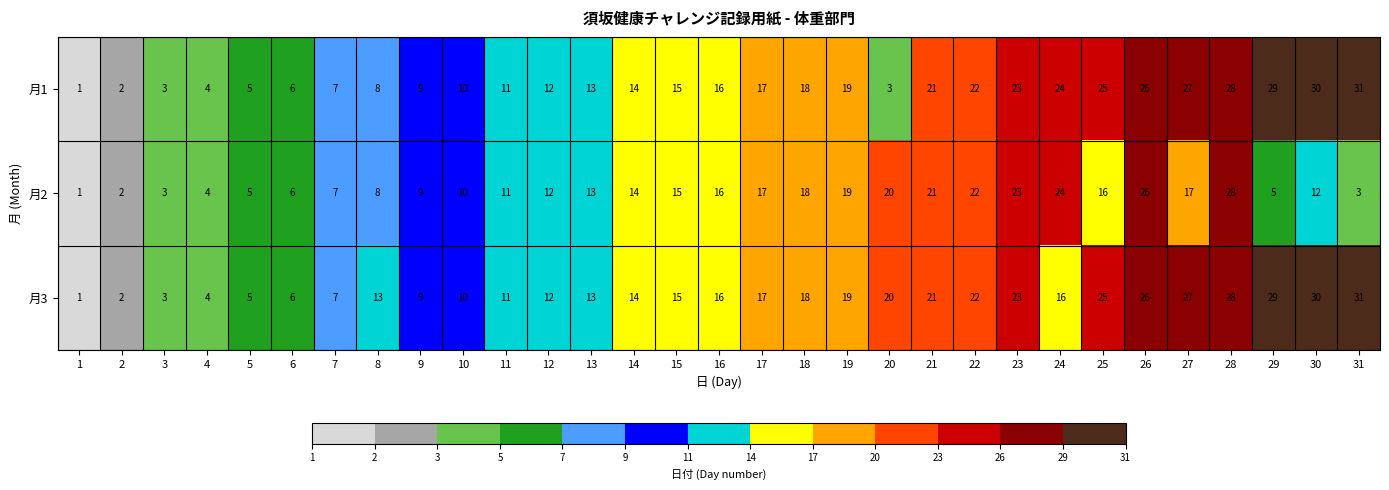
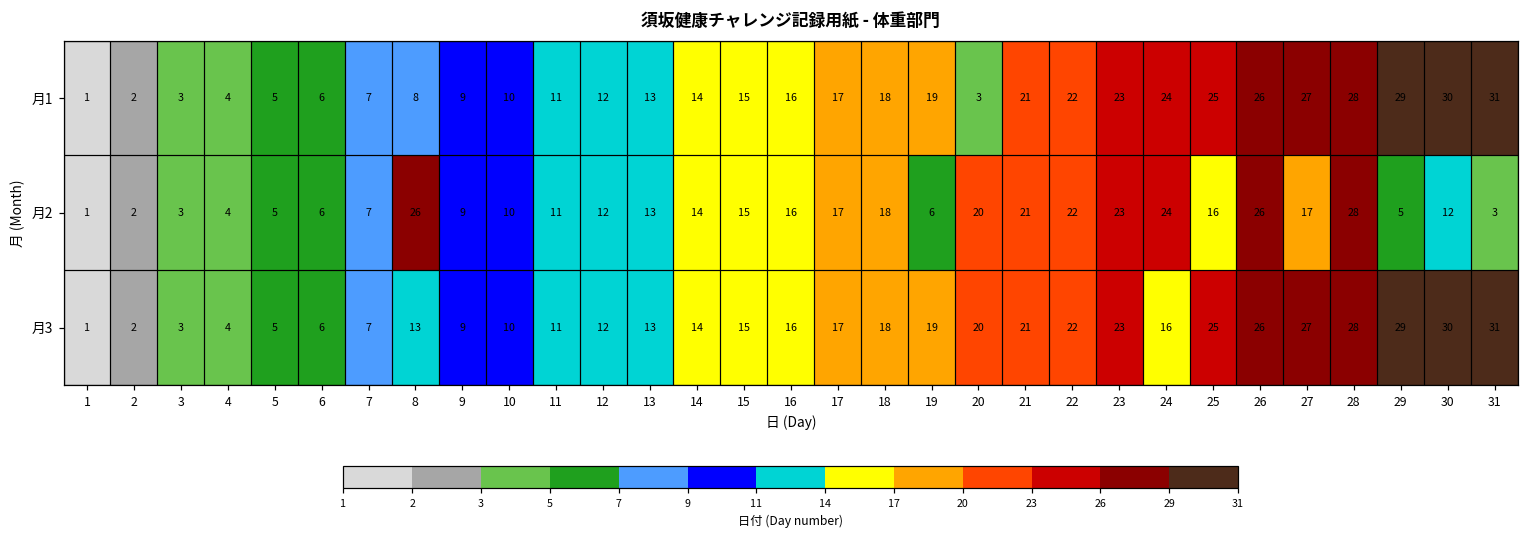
  {
    "月1": {
      "1": 1,
      "2": 2,
      "3": 3,
      "4": 4,
      "5": 5,
      "6": 6,
      "7": 7,
      "8": 8,
      "9": 9,
      "10": 10,
      "11": 11,
      "12": 12,
      "13": 13,
      "14": 14,
      "15": 15,
      "16": 16,
      "17": 17,
      "18": 18,
      "19": 19,
      "20": 3,
      "21": 21,
      "22": 22,
      "23": 23,
      "24": 24,
      "25": 25,
      "26": 26,
      "27": 27,
      "28": 28,
      "29": 29,
      "30": 30,
      "31": 31
    },
    "月2": {
      "1": 1,
      "2": 2,
      "3": 3,
      "4": 4,
      "5": 5,
      "6": 6,
      "7": 7,
-     "8": 8,
+     "8": 26,
      "9": 9,
      "10": 10,
      "11": 11,
      "12": 12,
      "13": 13,
      "14": 14,
      "15": 15,
      "16": 16,
      "17": 17,
      "18": 18,
-     "19": 19,
+     "19": 6,
      "20": 20,
      "21": 21,
      "22": 22,
      "23": 23,
      "24": 24,
      "25": 16,
      "26": 26,
      "27": 17,
      "28": 28,
      "29": 5,
      "30": 12,
      "31": 3
    },
    "月3": {
      "1": 1,
      "2": 2,
      "3": 3,
      "4": 4,
      "5": 5,
      "6": 6,
      "7": 7,
      "8": 13,
      "9": 9,
      "10": 10,
      "11": 11,
      "12": 12,
      "13": 13,
      "14": 14,
      "15": 15,
      "16": 16,
      "17": 17,
      "18": 18,
      "19": 19,
      "20": 20,
      "21": 21,
      "22": 22,
      "23": 23,
      "24": 16,
      "25": 25,
      "26": 26,
      "27": 27,
      "28": 28,
      "29": 29,
      "30": 30,
      "31": 31
    }
  }
